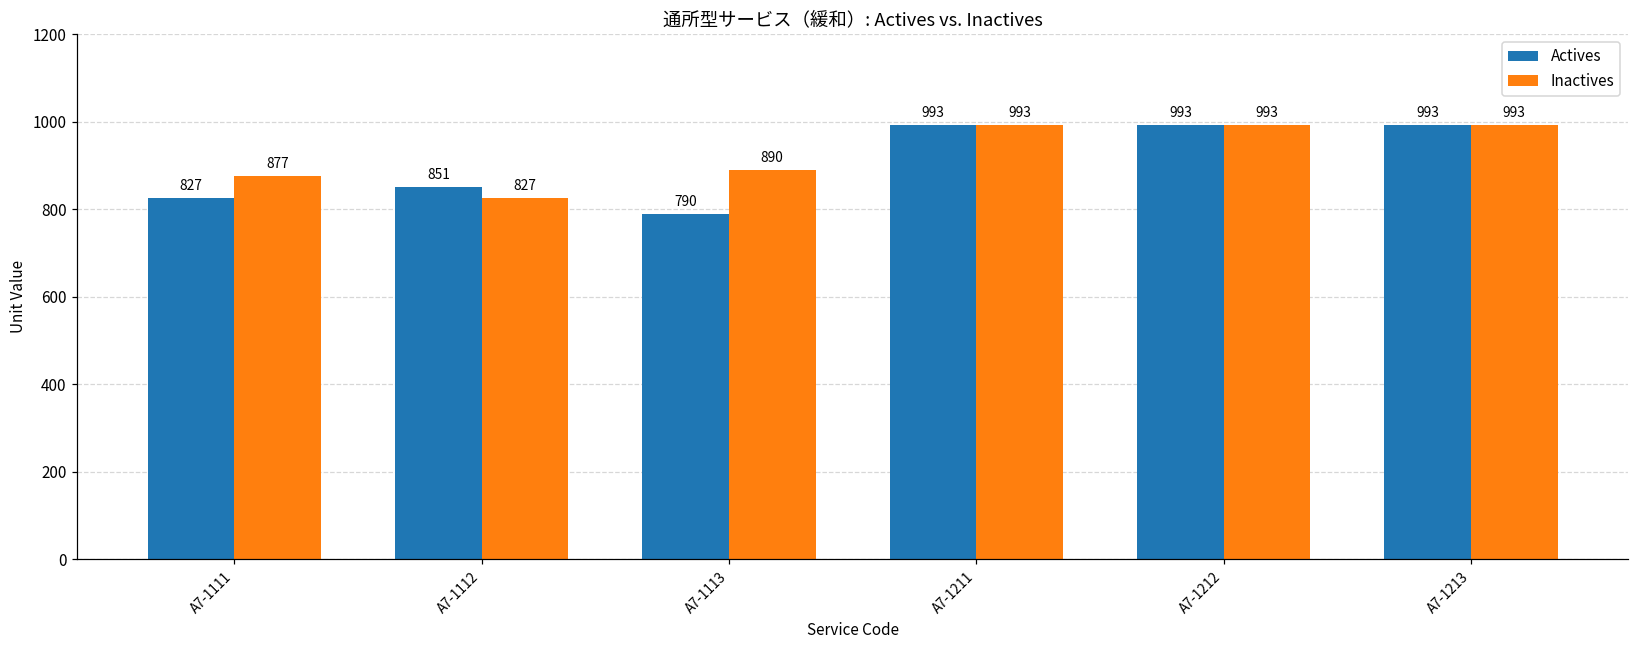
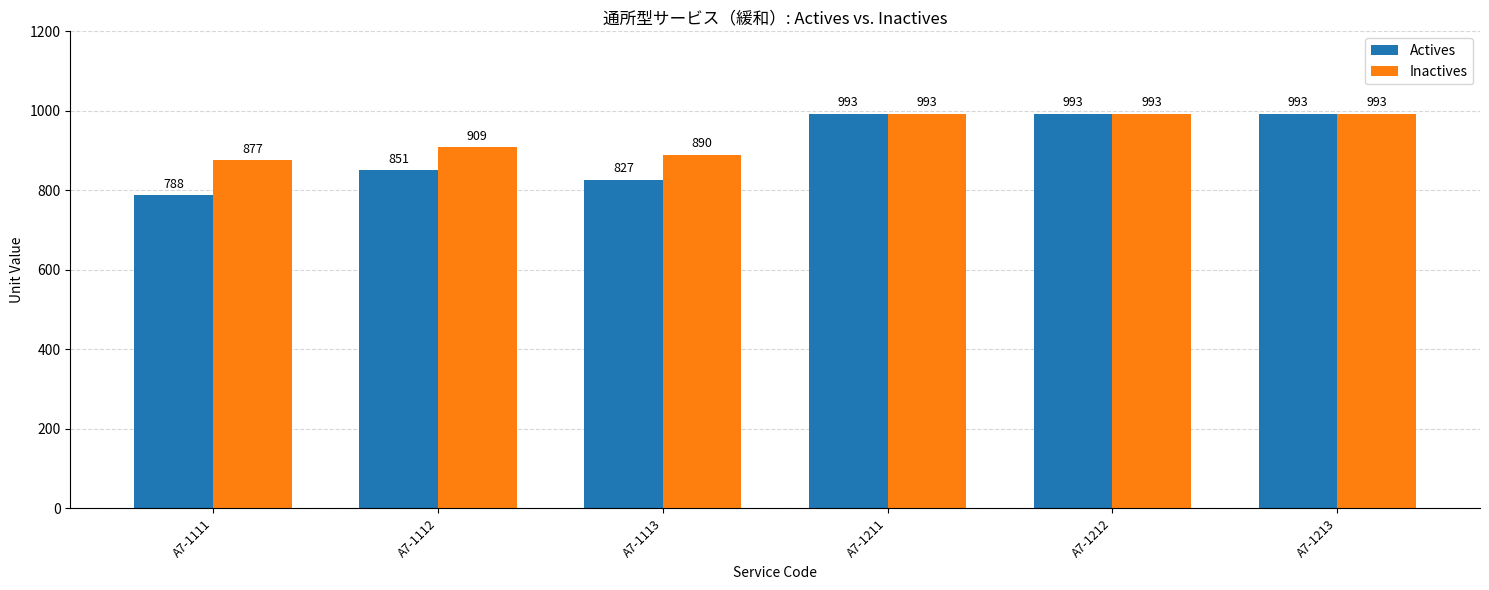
  {
    "Actives": {
-     "A7-1111": 827,
+     "A7-1111": 788,
      "A7-1112": 851,
-     "A7-1113": 790,
+     "A7-1113": 827,
      "A7-1211": 993,
      "A7-1212": 993,
      "A7-1213": 993
    },
    "Inactives": {
      "A7-1111": 877,
-     "A7-1112": 827,
+     "A7-1112": 909,
      "A7-1113": 890,
      "A7-1211": 993,
      "A7-1212": 993,
      "A7-1213": 993
    }
  }
